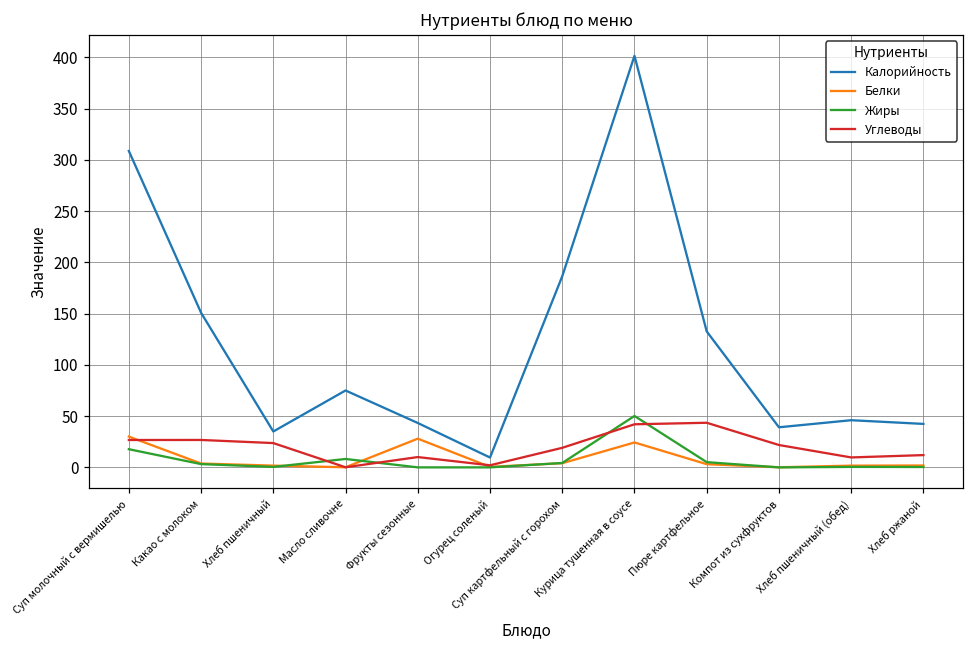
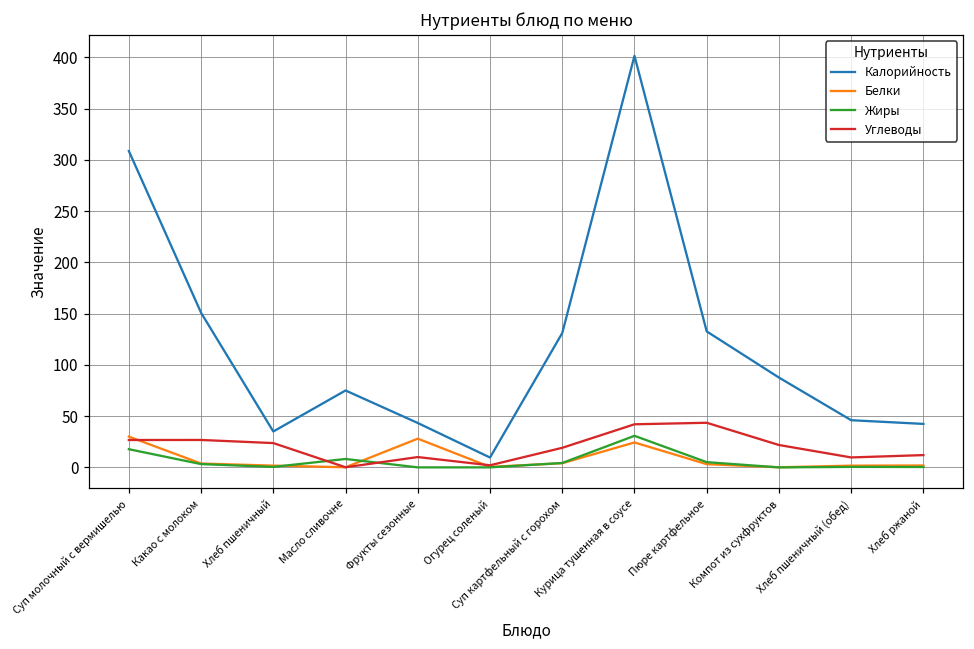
  {
    "Калорийность": {
      "Суп молочный с вермишелью": 310,
      "Какао с молоком": 150,
      "Хлеб пшеничный": 40,
      "Масло сливочне": 80,
      "Фрукты сезонные": 40,
      "Огурец соленый": 10,
-     "Суп картфельный с горохом": 190,
+     "Суп картфельный с горохом": 130,
      "Курица тушенная в соусе": 400,
      "Пюре картфельное": 130,
-     "Компот из сухфруктов": 40,
+     "Компот из сухфруктов": 90,
      "Хлеб пшеничный (обед)": 50,
      "Хлеб ржаной": 40
    },
    "Белки": {
      "Суп молочный с вермишелью": 30,
      "Фрукты сезонные": 30,
      "Курица тушенная в соусе": 20
    },
    "Жиры": {
      "Суп молочный с вермишелью": 20,
      "Масло сливочне": 10,
      "Фрукты сезонные": 0,
-     "Курица тушенная в соусе": 50
+     "Курица тушенная в соусе": 30
    },
    "Углеводы": {
      "Суп молочный с вермишелью": 30,
      "Какао с молоком": 30,
      "Хлеб пшеничный": 20,
      "Фрукты сезонные": 10,
      "Суп картфельный с горохом": 20,
      "Курица тушенная в соусе": 40,
      "Пюре картфельное": 40,
      "Компот из сухфруктов": 20,
      "Хлеб пшеничный (обед)": 10,
      "Хлеб ржаной": 10
    }
  }
